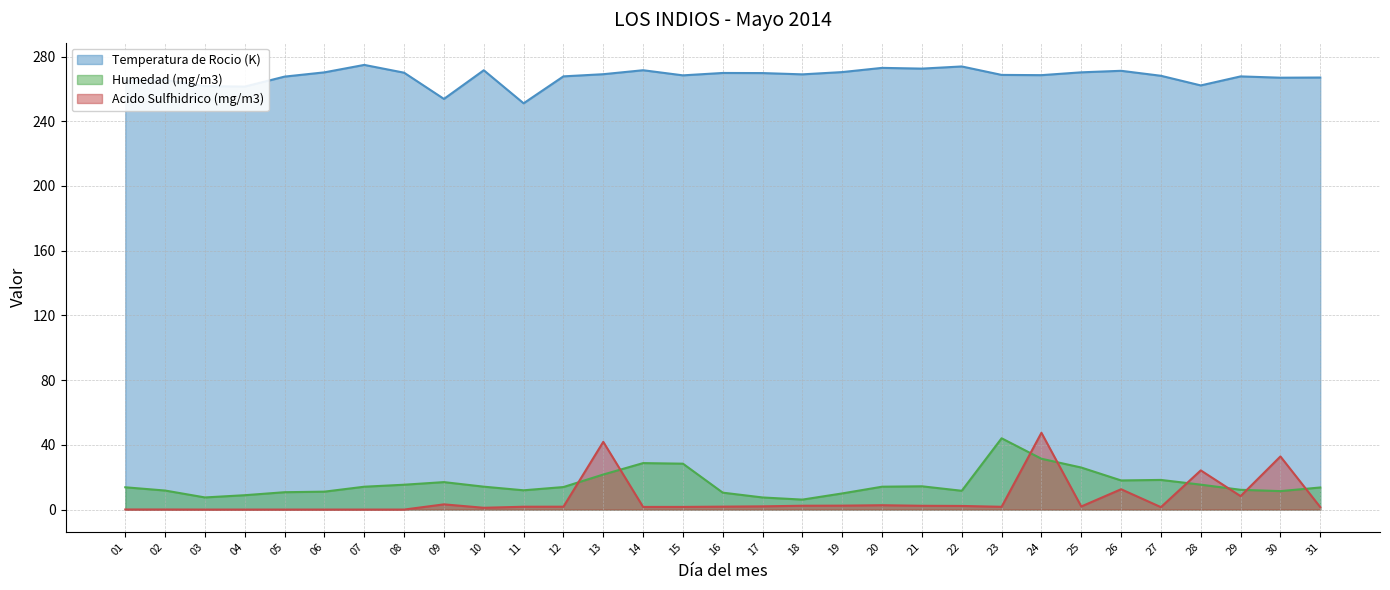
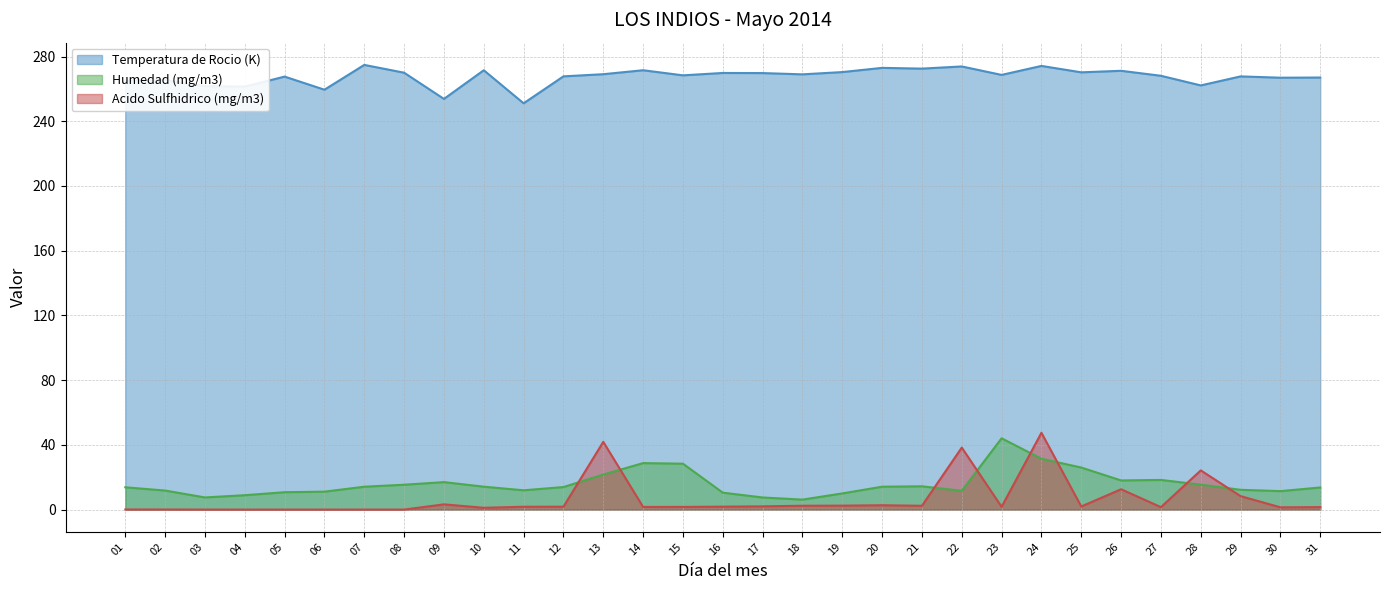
  {
    "Temperatura de Rocio (K)": {
      "05": 268,
-     "06": 270,
+     "06": 259,
      "07": 275,
      "08": 270,
      "09": 254,
      "10": 272,
      "11": 251,
      "12": 268,
      "13": 269,
      "14": 272,
      "15": 268,
      "16": 270,
      "17": 270,
      "18": 269,
      "19": 270,
      "20": 273,
      "21": 273,
      "22": 274,
      "23": 269,
-     "24": 268,
+     "24": 274,
      "25": 270,
      "26": 271,
      "27": 268,
      "28": 262,
      "29": 268,
      "30": 267,
      "31": 267
    },
    "Humedad (mg/m3)": {
      "01": 14,
      "02": 12,
      "03": 8,
      "04": 9,
      "05": 11,
      "06": 11,
      "07": 14,
      "08": 15,
      "09": 17,
      "10": 14,
      "11": 12,
      "12": 14,
      "13": 22,
      "14": 29,
      "15": 28,
      "16": 10,
      "17": 7,
      "18": 6,
      "19": 10,
      "20": 14,
      "21": 14,
      "22": 12,
      "23": 44,
      "24": 31,
      "25": 26,
      "26": 18,
      "27": 18,
      "28": 15,
      "29": 12,
      "30": 11,
      "31": 14
    },
    "Acido Sulfhidrico (mg/m3)": {
      "01": 0,
      "02": 0,
      "03": 0,
      "04": 0,
      "05": 0,
      "06": 0,
      "07": 0,
      "08": 0,
      "09": 3,
      "10": 1,
      "11": 2,
      "12": 2,
      "13": 42,
      "14": 2,
      "15": 2,
      "16": 2,
      "17": 2,
      "18": 2,
      "19": 2,
      "20": 3,
      "21": 2,
-     "22": 2,
+     "22": 38,
      "23": 2,
      "24": 47,
      "25": 2,
      "26": 13,
      "27": 2,
      "28": 24,
      "29": 8,
-     "30": 33,
+     "30": 1,
      "31": 2
    }
  }
